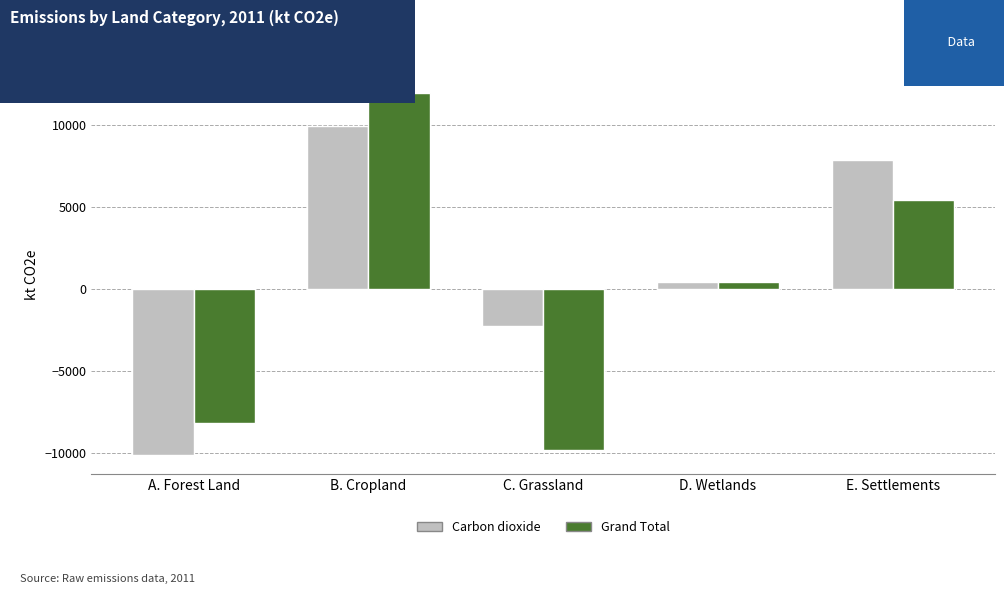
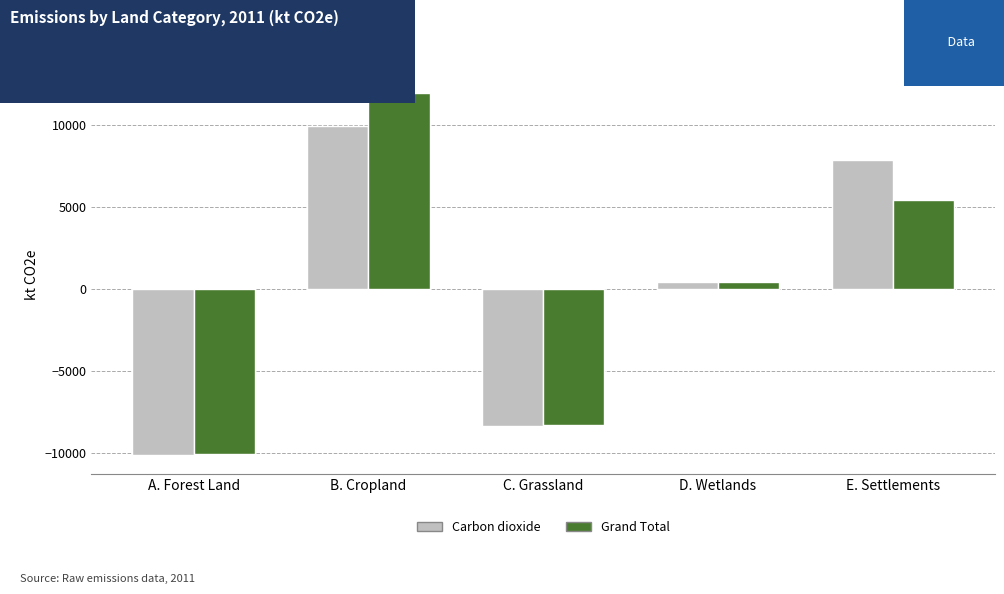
  {
    "Carbon dioxide": {
      "A. Forest Land": -10200,
      "B. Cropland": 10000,
-     "C. Grassland": -2200,
+     "C. Grassland": -8400,
      "D. Wetlands": 400,
      "E. Settlements": 7800
    },
    "Grand Total": {
-     "A. Forest Land": -8200,
+     "A. Forest Land": -10100,
      "B. Cropland": 11900,
-     "C. Grassland": -9800,
+     "C. Grassland": -8300,
      "D. Wetlands": 400,
      "E. Settlements": 5400
    }
  }
